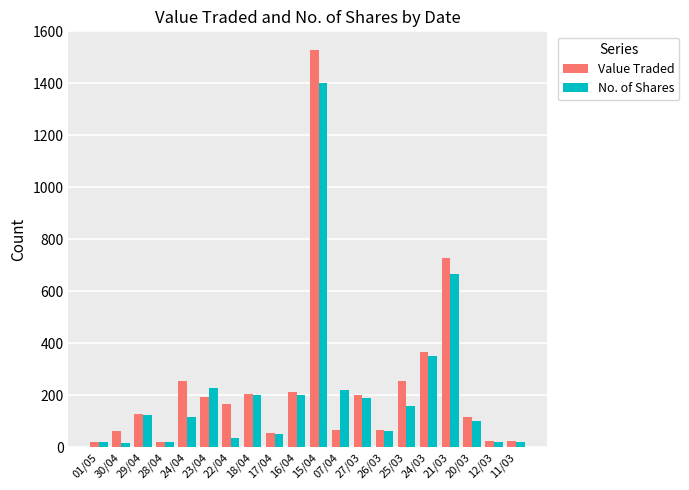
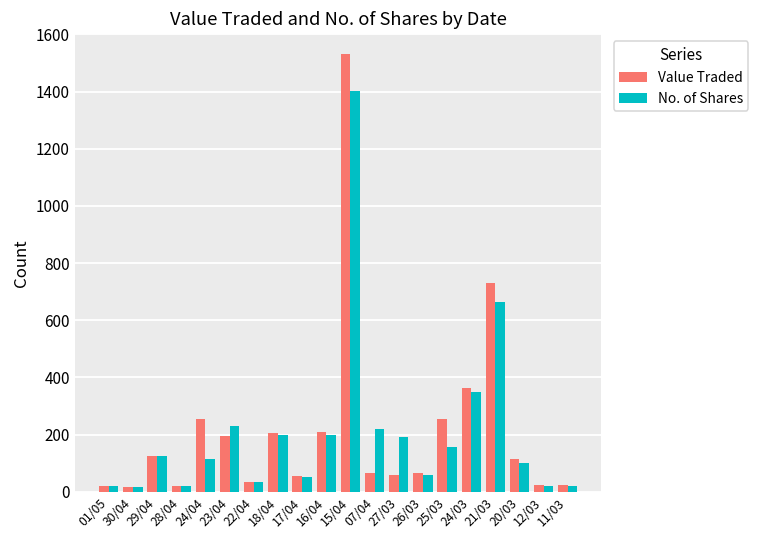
  {
    "Value Traded": {
      "01/05": 20,
-     "30/04": 60,
+     "30/04": 20,
      "29/04": 130,
      "28/04": 20,
      "24/04": 260,
      "23/04": 190,
-     "22/04": 170,
+     "22/04": 30,
      "18/04": 210,
      "17/04": 50,
      "16/04": 210,
      "15/04": 1530,
      "07/04": 60,
-     "27/03": 200,
+     "27/03": 60,
      "26/03": 70,
      "25/03": 260,
      "24/03": 360,
      "21/03": 730,
      "20/03": 110,
      "12/03": 20,
      "11/03": 20
    },
    "No. of Shares": {
      "01/05": 20,
      "30/04": 20,
      "29/04": 130,
      "28/04": 20,
      "24/04": 120,
      "23/04": 230,
      "22/04": 30,
      "18/04": 200,
      "17/04": 50,
      "16/04": 200,
      "15/04": 1400,
      "07/04": 220,
      "27/03": 190,
      "26/03": 60,
      "25/03": 160,
      "24/03": 350,
      "21/03": 670,
      "20/03": 100,
      "12/03": 20,
      "11/03": 20
    }
  }
